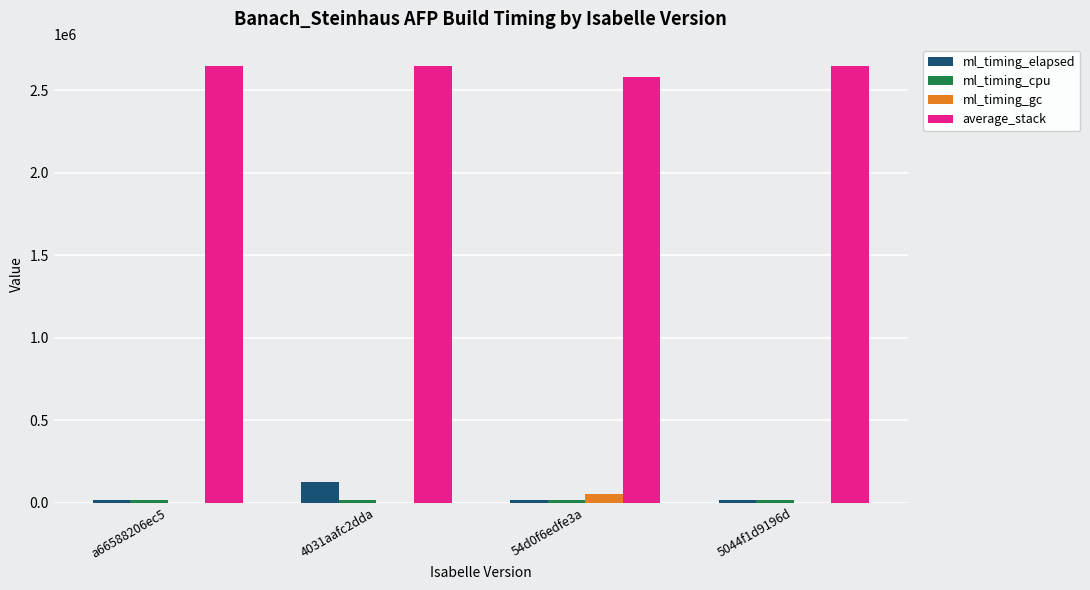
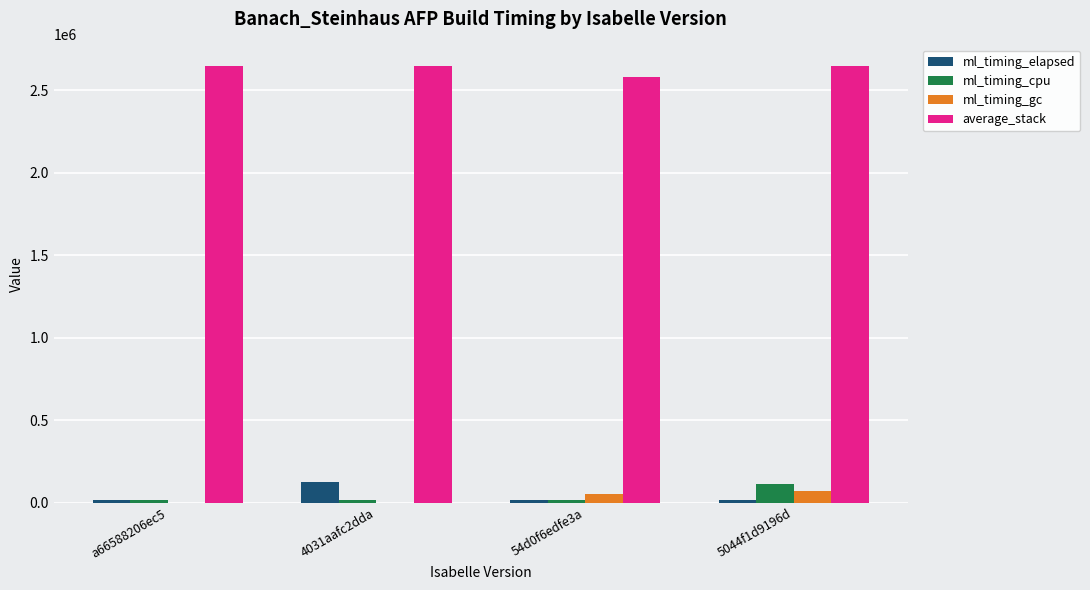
  {
    "ml_timing_elapsed": {
      "a66588206ec5": 20000,
      "4031aafc2dda": 130000,
      "54d0f6edfe3a": 20000,
      "5044f1d9196d": 20000
    },
    "ml_timing_cpu": {
      "a66588206ec5": 20000,
      "4031aafc2dda": 20000,
      "54d0f6edfe3a": 20000,
-     "5044f1d9196d": 20000
+     "5044f1d9196d": 110000
    },
    "ml_timing_gc": {
      "54d0f6edfe3a": 50000,
-     "5044f1d9196d": 0
+     "5044f1d9196d": 70000
    },
    "average_stack": {
      "a66588206ec5": 2650000,
      "4031aafc2dda": 2650000,
      "54d0f6edfe3a": 2580000,
      "5044f1d9196d": 2650000
    }
  }
